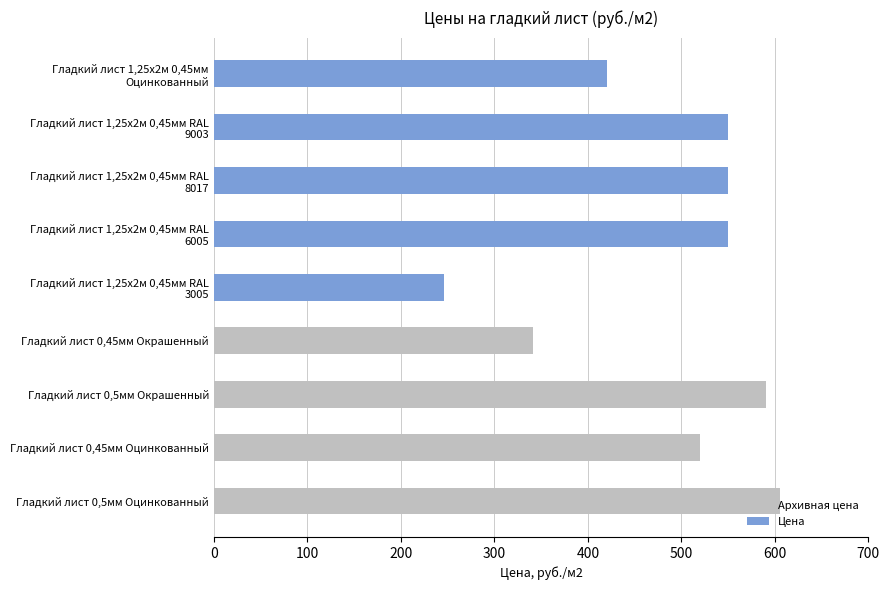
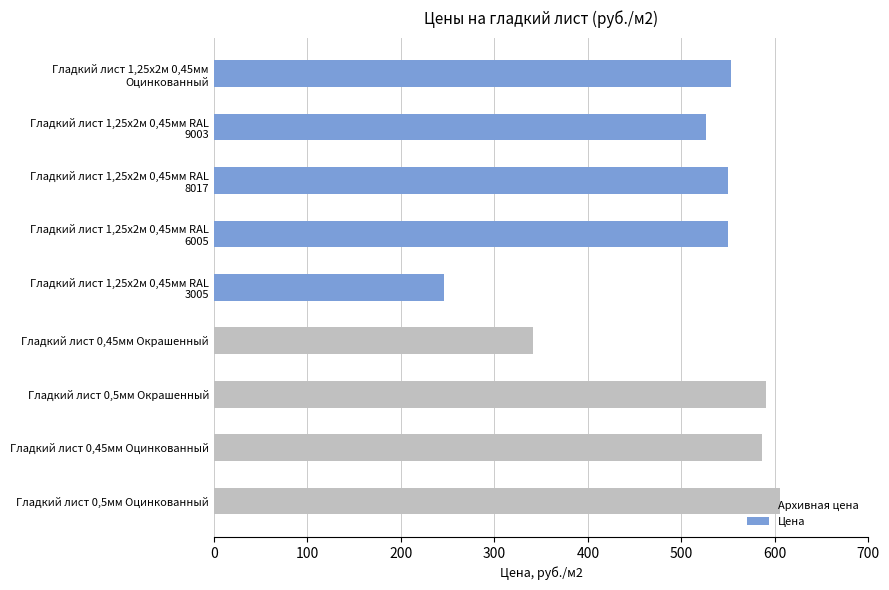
  {
    "Архивная цена": {
      "Гладкий лист 1,25х2м 0,45мм Оцинкованный": 0,
      "Гладкий лист 1,25х2м 0,45мм RAL 9003": 0,
      "Гладкий лист 1,25х2м 0,45мм RAL 8017": 0,
      "Гладкий лист 1,25х2м 0,45мм RAL 6005": 0,
      "Гладкий лист 1,25х2м 0,45мм RAL 3005": 0,
      "Гладкий лист 0,45мм Окрашенный": 340,
      "Гладкий лист 0,5мм Окрашенный": 590,
-     "Гладкий лист 0,45мм Оцинкованный": 520,
+     "Гладкий лист 0,45мм Оцинкованный": 590,
      "Гладкий лист 0,5мм Оцинкованный": 610
    },
    "Цена": {
-     "Гладкий лист 1,25х2м 0,45мм Оцинкованный": 420,
-     "Гладкий лист 1,25х2м 0,45мм RAL 9003": 550,
+     "Гладкий лист 1,25х2м 0,45мм Оцинкованный": 550,
+     "Гладкий лист 1,25х2м 0,45мм RAL 9003": 530,
      "Гладкий лист 1,25х2м 0,45мм RAL 8017": 550,
      "Гладкий лист 1,25х2м 0,45мм RAL 6005": 550,
      "Гладкий лист 1,25х2м 0,45мм RAL 3005": 250,
      "Гладкий лист 0,45мм Окрашенный": 0,
      "Гладкий лист 0,5мм Окрашенный": 0,
      "Гладкий лист 0,45мм Оцинкованный": 0,
      "Гладкий лист 0,5мм Оцинкованный": 0
    }
  }
